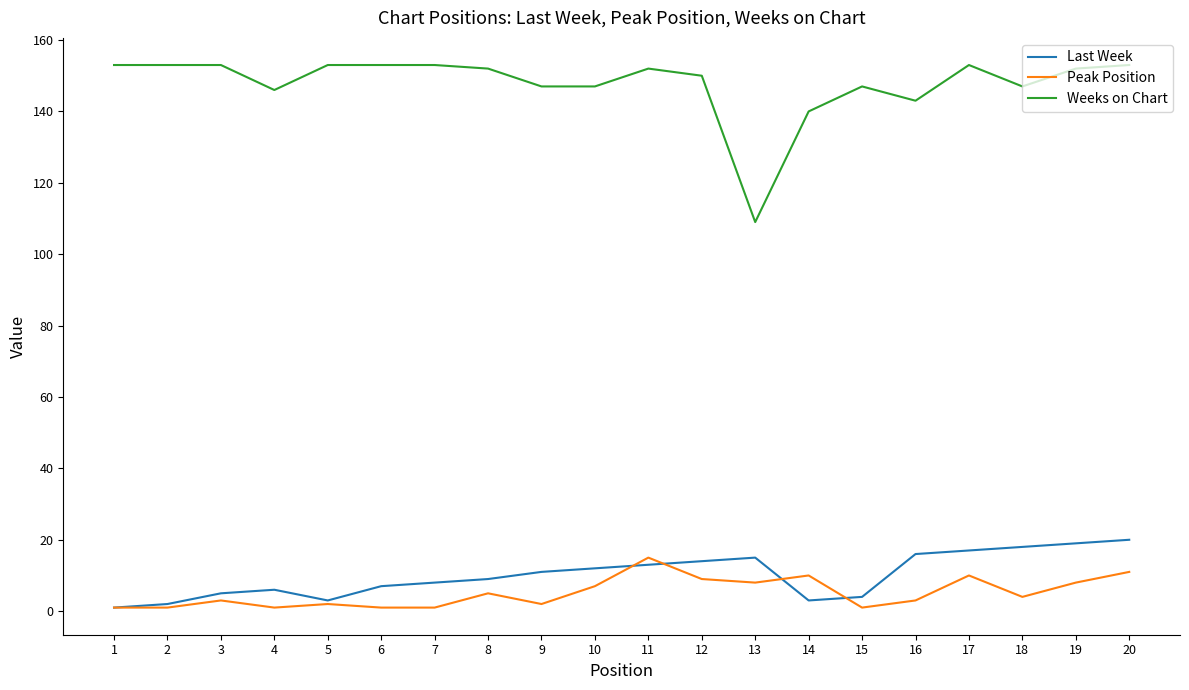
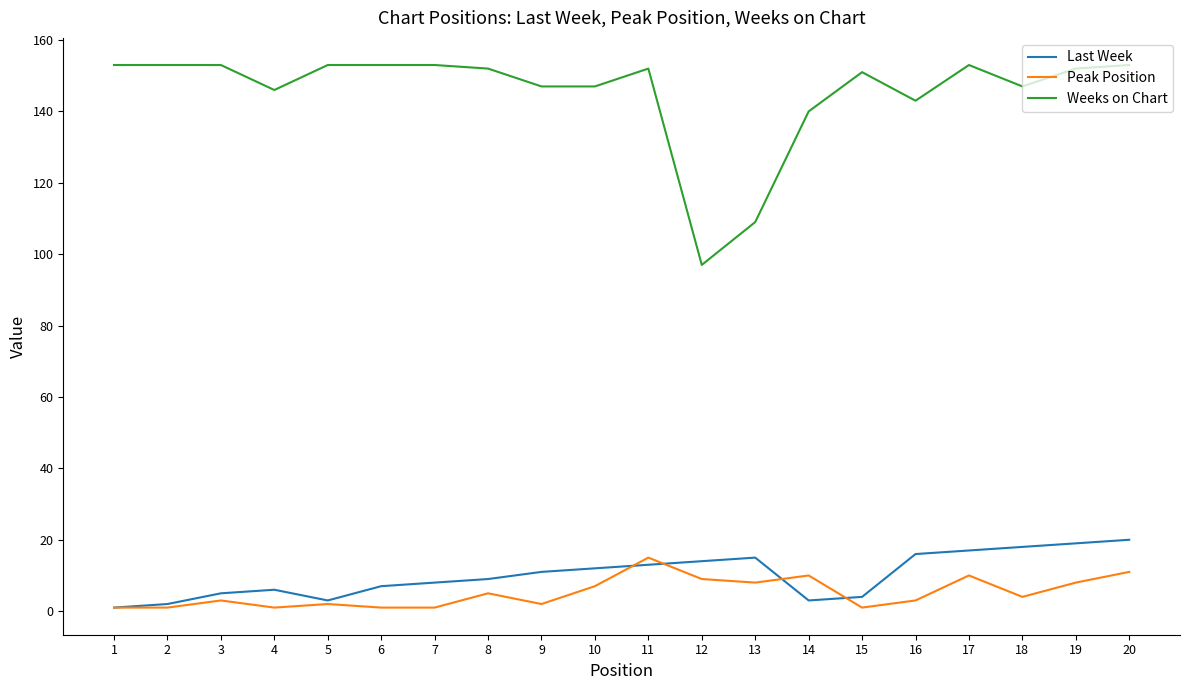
  {
    "Last Week": {
      "2": 2,
      "3": 5,
      "4": 6,
      "5": 3,
      "6": 7,
      "7": 8,
      "8": 9,
      "9": 11,
      "10": 12,
      "11": 13,
      "12": 14,
      "13": 15,
      "14": 3,
      "15": 4,
      "16": 16,
      "17": 17,
      "18": 18,
      "19": 19,
      "20": 20
    },
    "Peak Position": {
      "2": 1,
      "3": 3,
      "4": 1,
      "5": 2,
      "6": 1,
      "7": 1,
      "8": 5,
      "9": 2,
      "10": 7,
      "11": 15,
      "12": 9,
      "13": 8,
      "14": 10,
      "15": 1,
      "16": 3,
      "17": 10,
      "18": 4,
      "19": 8,
      "20": 11
    },
    "Weeks on Chart": {
      "1": 153,
      "2": 153,
      "3": 153,
      "4": 146,
      "5": 153,
      "6": 153,
      "7": 153,
      "8": 152,
      "9": 147,
      "10": 147,
      "11": 152,
-     "12": 150,
+     "12": 97,
      "13": 109,
      "14": 140,
-     "15": 147,
+     "15": 151,
      "16": 143,
      "17": 153
    }
  }
